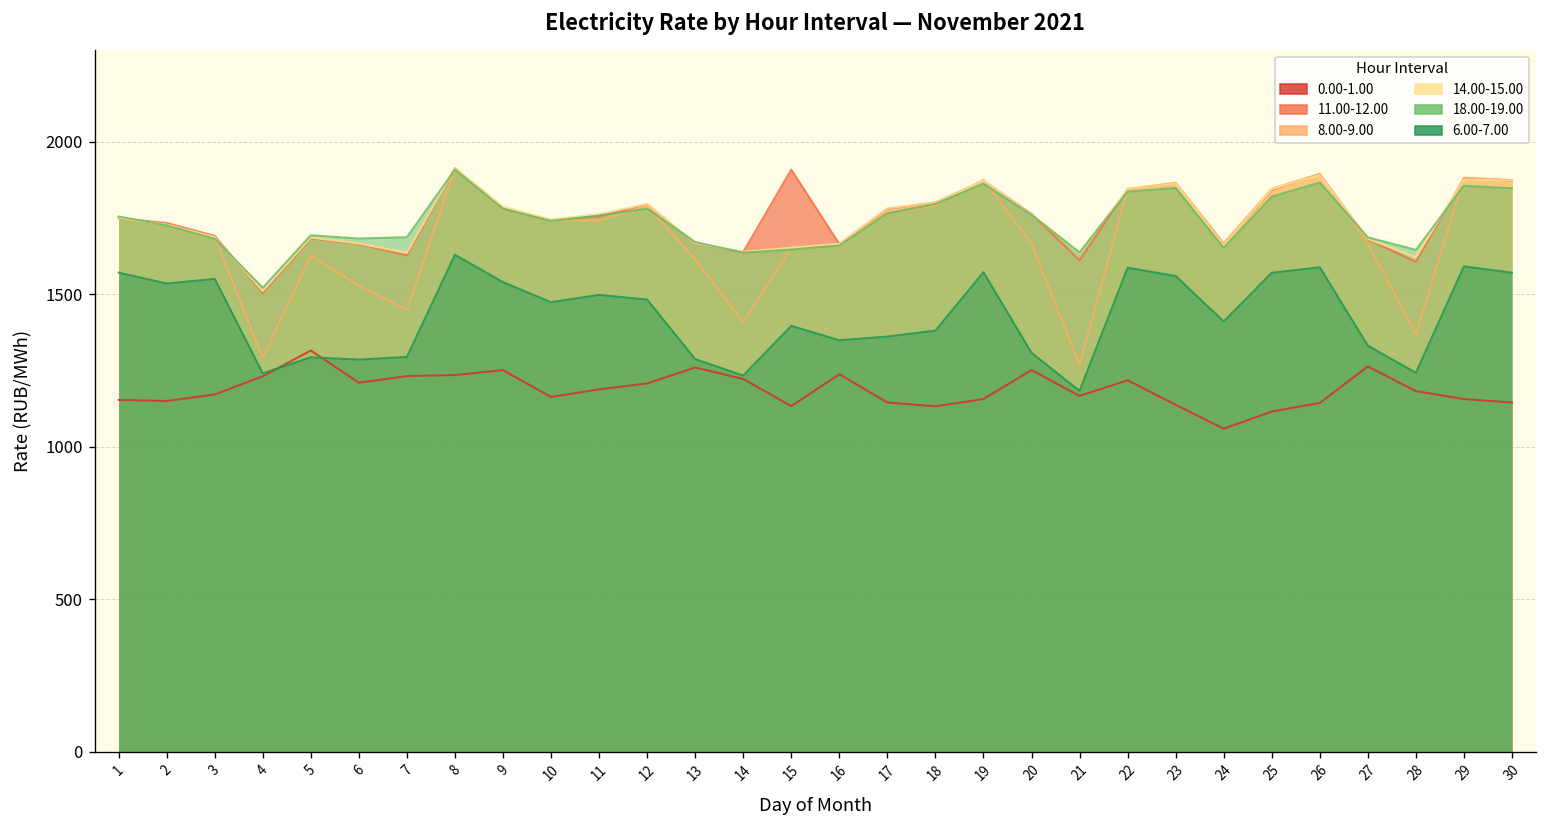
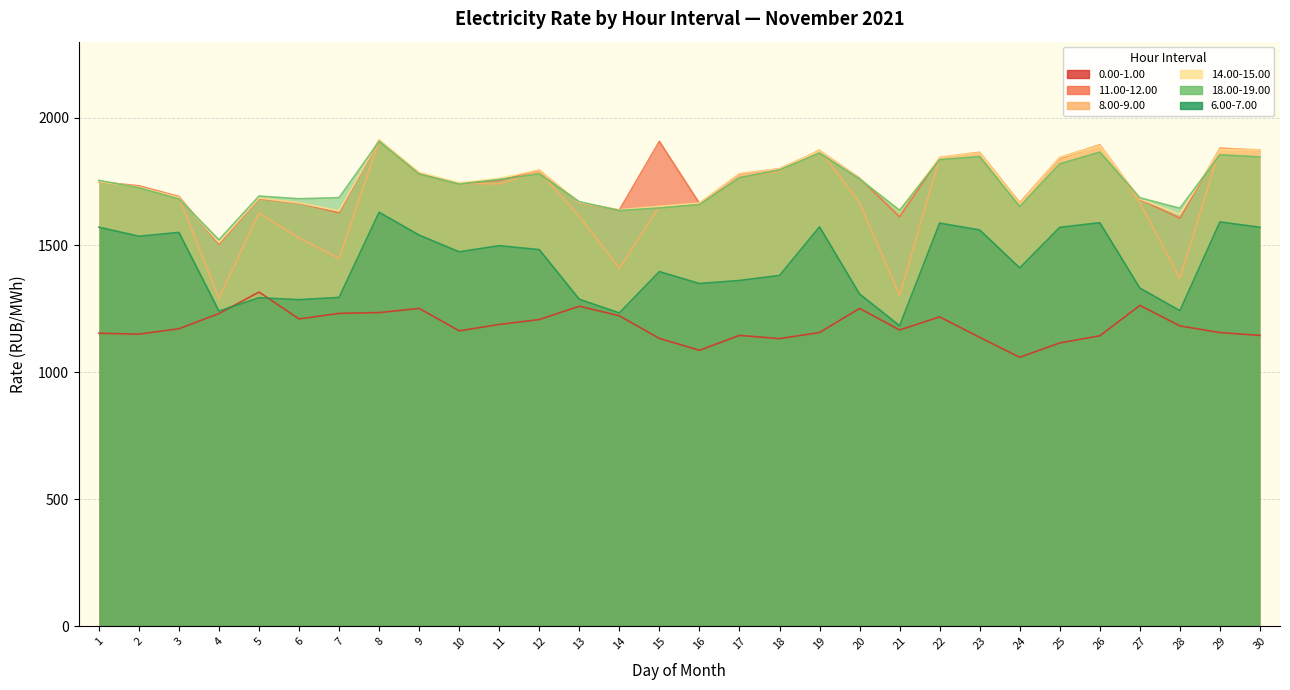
  {
    "0.00-1.00": {
      "1": 1150,
      "2": 1150,
      "3": 1170,
      "5": 1310,
      "6": 1210,
      "7": 1230,
      "8": 1230,
      "9": 1250,
      "10": 1160,
      "11": 1190,
      "12": 1210,
      "13": 1260,
      "14": 1220,
      "15": 1130,
-     "16": 1240,
+     "16": 1090,
      "17": 1140,
      "18": 1130,
      "19": 1160,
      "20": 1250,
      "21": 1170,
      "22": 1220,
      "23": 1140,
      "24": 1060,
      "25": 1110,
      "26": 1140,
      "27": 1260,
      "28": 1180,
      "29": 1160,
      "30": 1140
    },
    "11.00-12.00": {
      "15": 1910,
      "21": 1610,
      "28": 1610
    },
    "8.00-9.00": {
      "4": 1290,
      "5": 1630,
      "6": 1530,
      "7": 1450,
      "11": 1740,
      "13": 1610,
      "14": 1410,
      "20": 1670,
-     "21": 1270,
+     "21": 1300,
      "27": 1670,
      "28": 1370
    },
    "14.00-15.00": {
      "28": 1620
    }
  }
